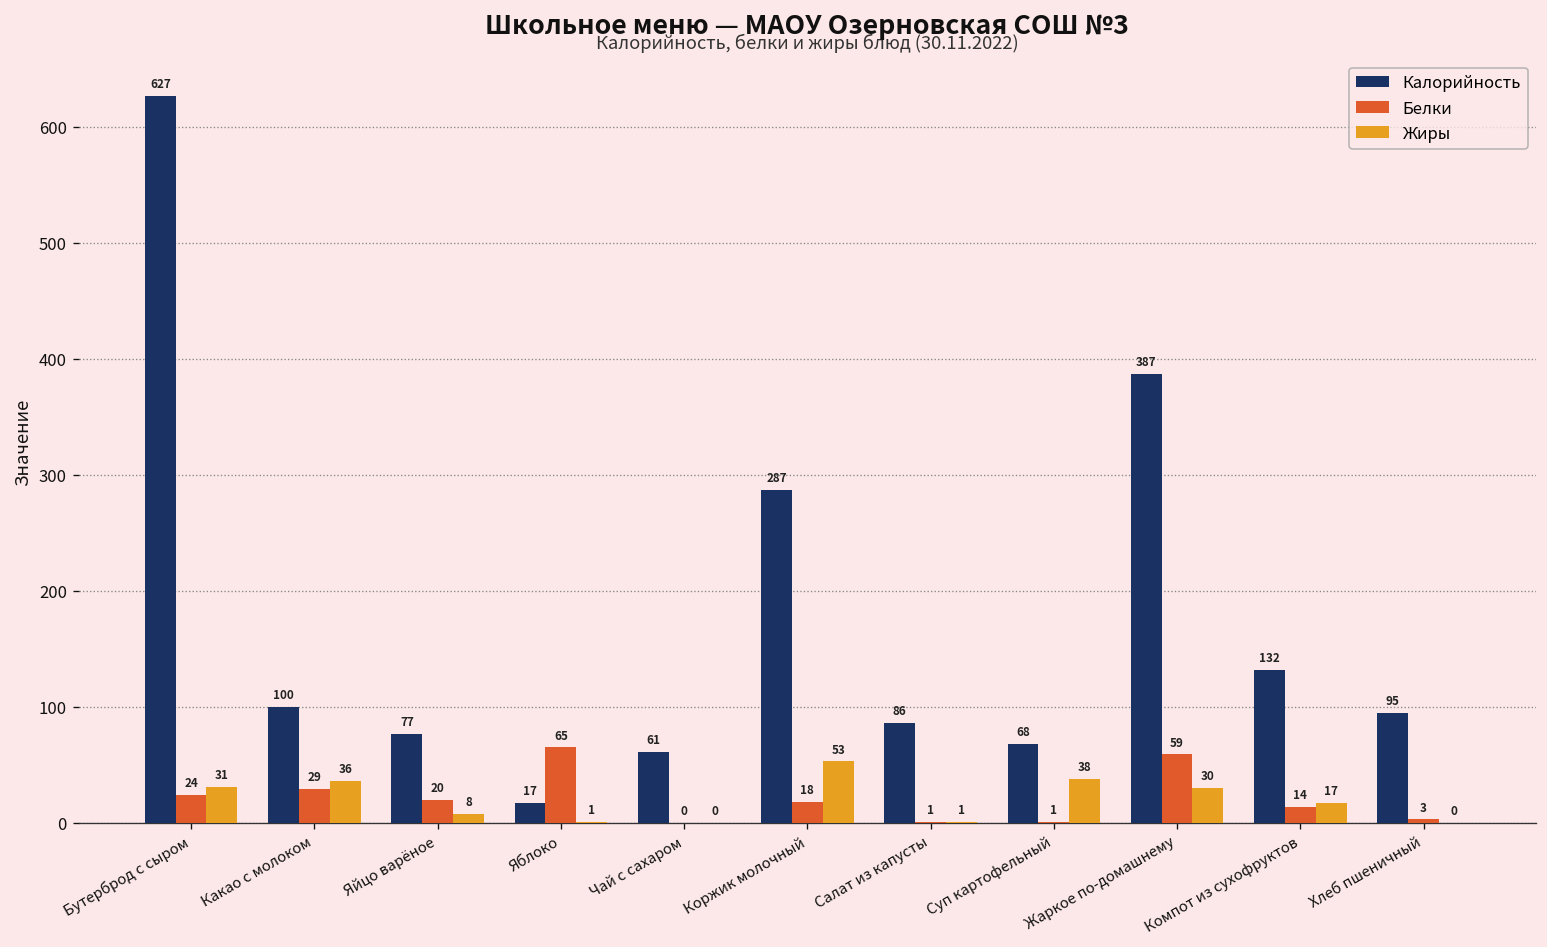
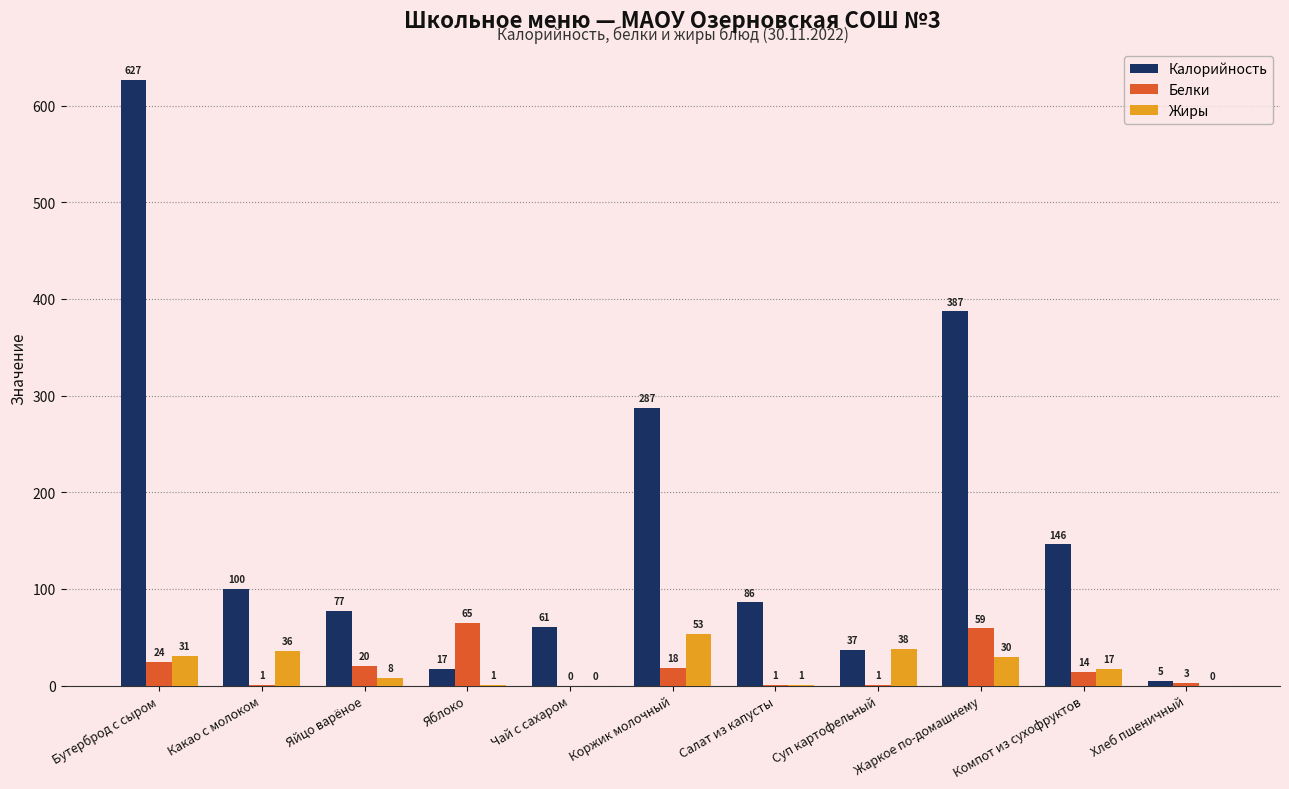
  {
    "Калорийность": {
      "Бутерброд с сыром": 627,
      "Какао с молоком": 100,
      "Яйцо варёное": 77,
      "Яблоко": 17,
      "Чай с сахаром": 61,
      "Коржик молочный": 287,
      "Салат из капусты": 86,
-     "Суп картофельный": 68,
+     "Суп картофельный": 37,
      "Жаркое по-домашнему": 387,
-     "Компот из сухофруктов": 132,
-     "Хлеб пшеничный": 95
+     "Компот из сухофруктов": 146,
+     "Хлеб пшеничный": 5
    },
    "Белки": {
      "Бутерброд с сыром": 24,
-     "Какао с молоком": 29,
+     "Какао с молоком": 1,
      "Яйцо варёное": 20,
      "Яблоко": 65,
      "Чай с сахаром": 0,
      "Коржик молочный": 18,
      "Салат из капусты": 1,
      "Суп картофельный": 1,
      "Жаркое по-домашнему": 59,
      "Компот из сухофруктов": 14,
      "Хлеб пшеничный": 3
    },
    "Жиры": {
      "Бутерброд с сыром": 31,
      "Какао с молоком": 36,
      "Яйцо варёное": 8,
      "Яблоко": 1,
      "Чай с сахаром": 0,
      "Коржик молочный": 53,
      "Салат из капусты": 1,
      "Суп картофельный": 38,
      "Жаркое по-домашнему": 30,
      "Компот из сухофруктов": 17,
      "Хлеб пшеничный": 0
    }
  }
